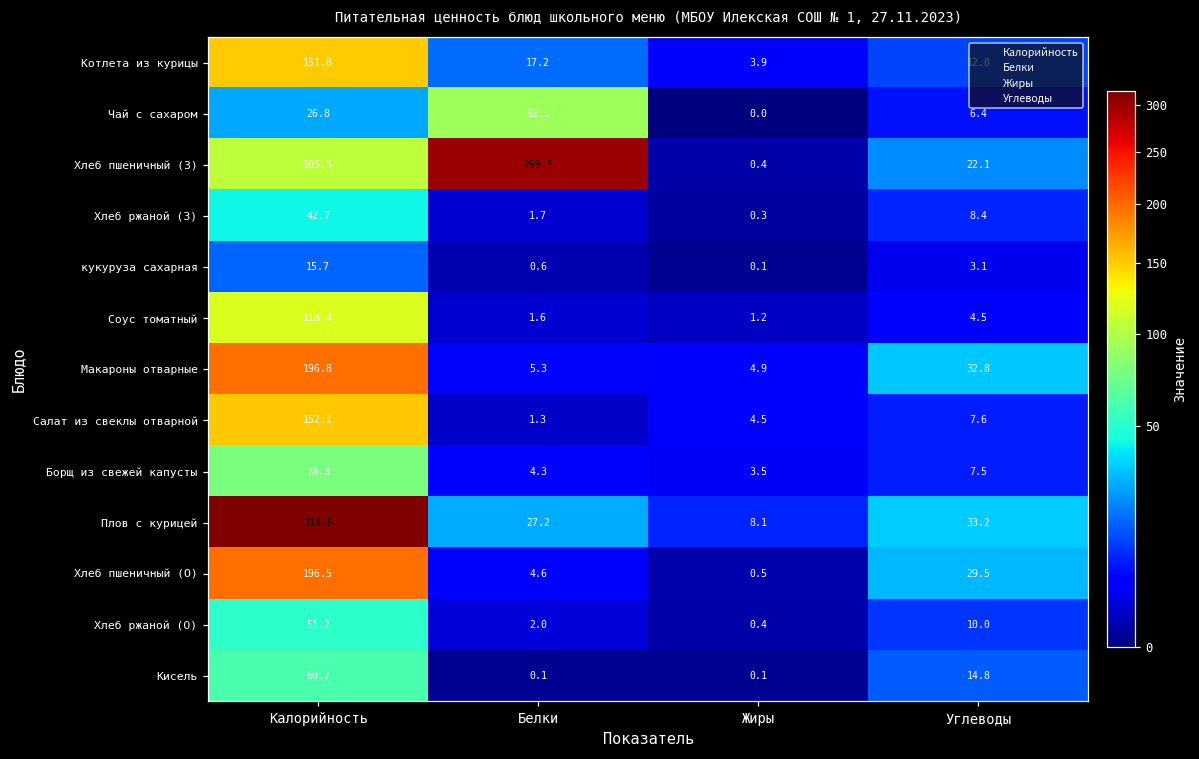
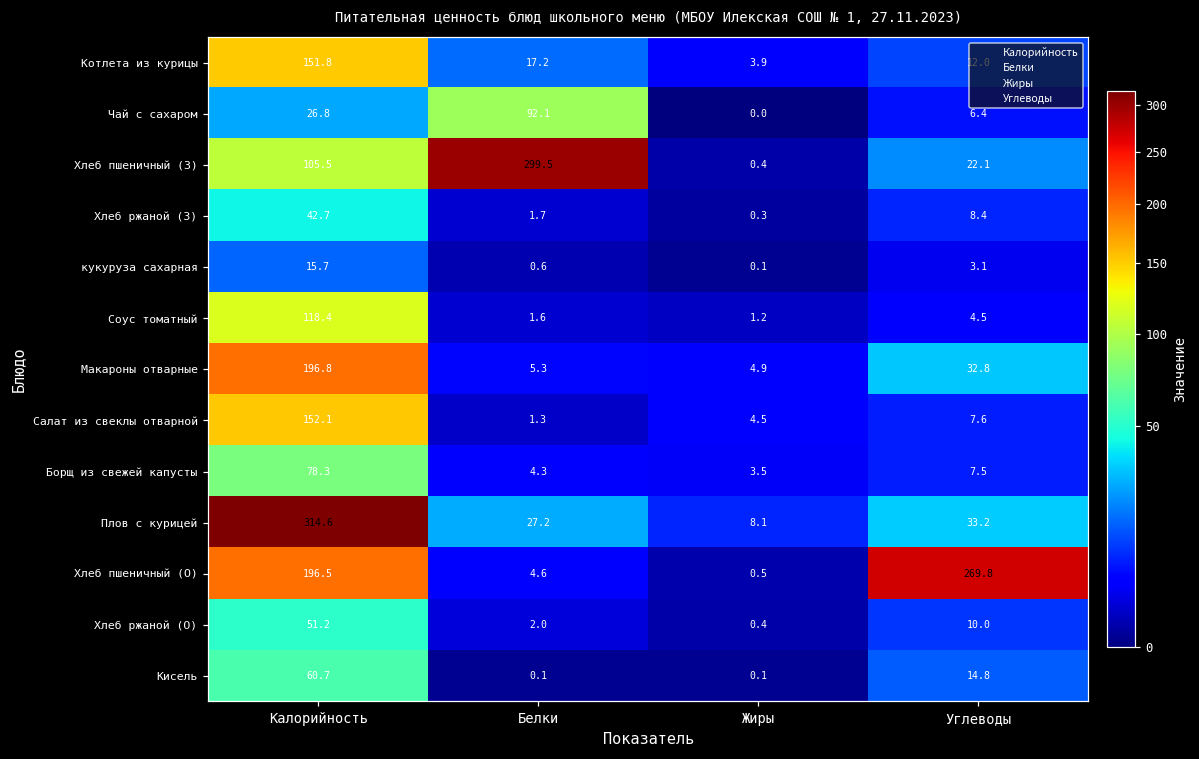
  {
    "Котлета из курицы": {
      "Калорийность": 151.8,
      "Белки": 17.2,
      "Жиры": 3.9
    },
    "Чай с сахаром": {
      "Калорийность": 26.8,
      "Белки": 92.1,
      "Жиры": 0.0
    },
    "Хлеб пшеничный (З)": {
      "Калорийность": 105.5,
      "Белки": 299.5,
      "Жиры": 0.4,
      "Углеводы": 22.1
    },
    "Хлеб ржаной (З)": {
      "Калорийность": 42.7,
      "Белки": 1.7,
      "Жиры": 0.3,
      "Углеводы": 8.4
    },
    "кукуруза сахарная": {
      "Калорийность": 15.7,
      "Белки": 0.6,
      "Жиры": 0.1,
      "Углеводы": 3.1
    },
    "Соус томатный": {
      "Калорийность": 118.4,
      "Белки": 1.6,
      "Жиры": 1.2,
      "Углеводы": 4.5
    },
    "Макароны отварные": {
      "Калорийность": 196.8,
      "Белки": 5.3,
      "Жиры": 4.9,
      "Углеводы": 32.8
    },
    "Салат из свеклы отварной": {
      "Калорийность": 152.1,
      "Белки": 1.3,
      "Жиры": 4.5,
      "Углеводы": 7.6
    },
    "Борщ из свежей капусты": {
      "Калорийность": 78.3,
      "Белки": 4.3,
      "Жиры": 3.5,
      "Углеводы": 7.5
    },
    "Плов с курицей": {
      "Калорийность": 314.6,
      "Белки": 27.2,
      "Жиры": 8.1,
      "Углеводы": 33.2
    },
    "Хлеб пшеничный (О)": {
      "Калорийность": 196.5,
      "Белки": 4.6,
      "Жиры": 0.5,
-     "Углеводы": 29.5
+     "Углеводы": 269.8
    },
    "Хлеб ржаной (О)": {
      "Калорийность": 51.2,
      "Белки": 2.0,
      "Жиры": 0.4,
      "Углеводы": 10.0
    },
    "Кисель": {
      "Калорийность": 60.7,
      "Белки": 0.1,
      "Жиры": 0.1,
      "Углеводы": 14.8
    }
  }
